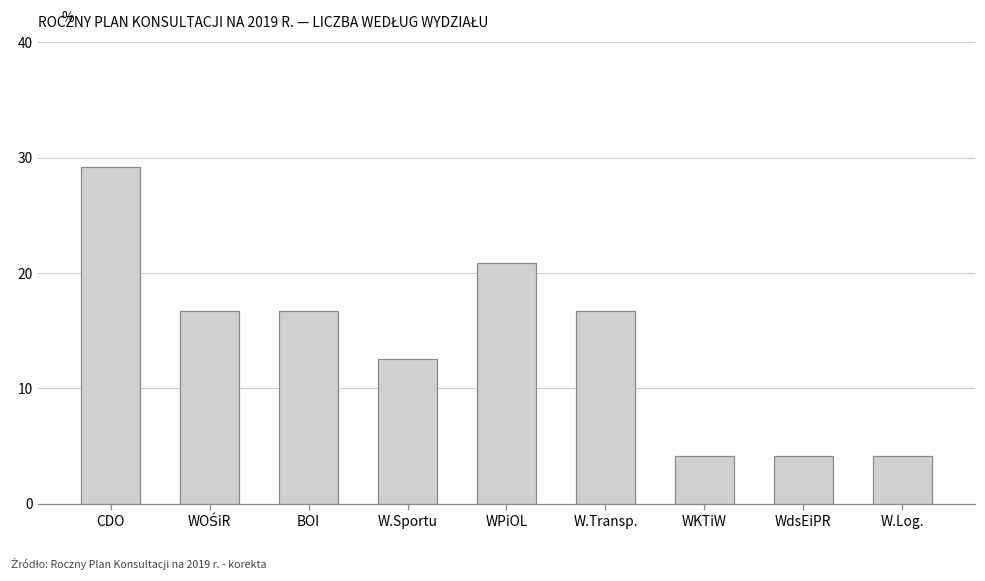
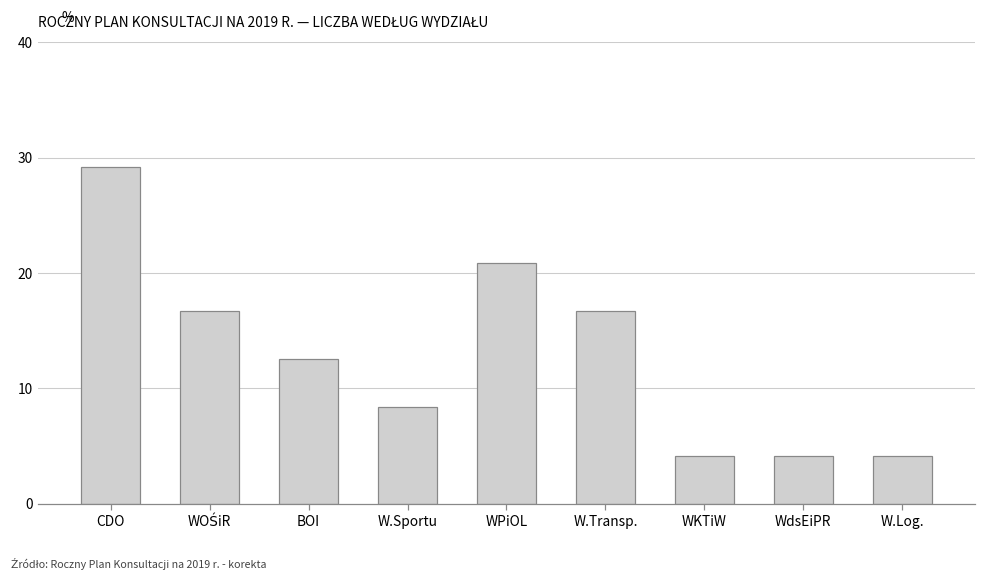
  {
    "CDO": 29.2,
    "WOŚiR": 16.7,
-   "BOI": 16.7,
-   "W.Sportu": 12.5,
+   "BOI": 12.5,
+   "W.Sportu": 8.3,
    "WPiOL": 20.8,
    "W.Transp.": 16.7,
    "WKTiW": 4.2,
    "WdsEiPR": 4.2,
    "W.Log.": 4.2
  }
